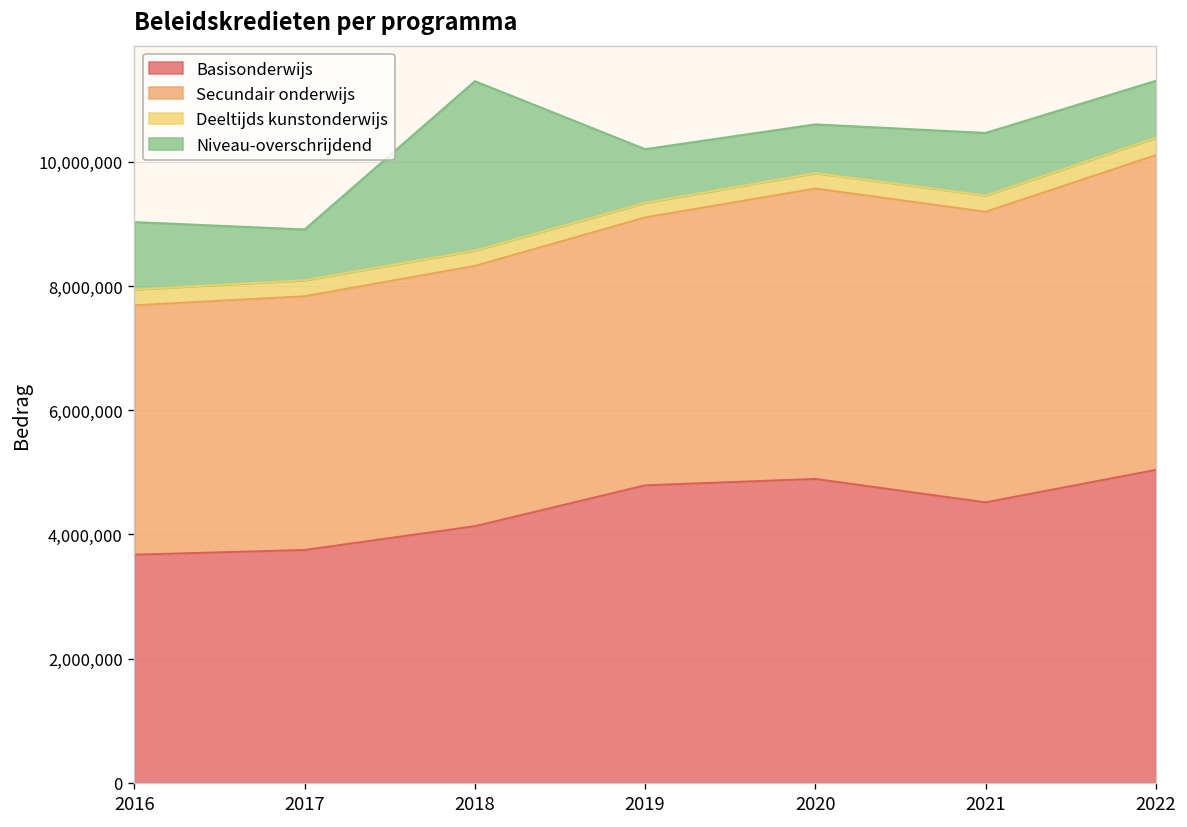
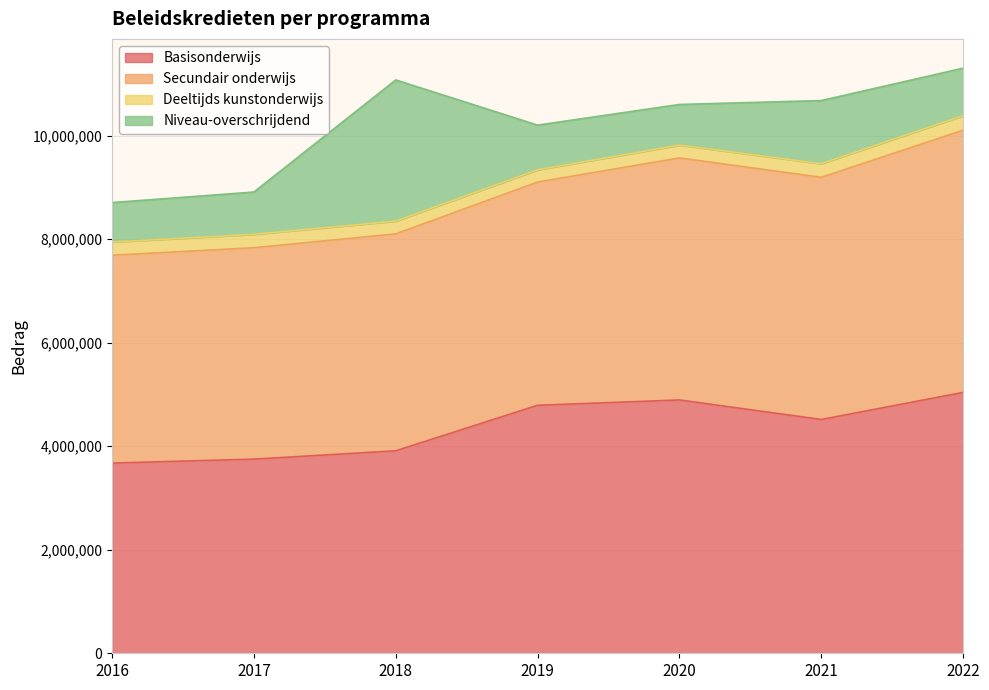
  {
    "Basisonderwijs": {
      "2016": "3,700,000",
      "2017": "3,800,000",
-     "2018": "4,100,000",
+     "2018": "3,900,000",
      "2019": "4,800,000",
      "2020": "4,900,000",
      "2021": "4,500,000",
      "2022": "5,000,000"
    },
    "Niveau-overschrijdend": {
-     "2016": "1,100,000",
+     "2016": "800,000",
      "2017": "800,000",
      "2018": "2,700,000",
      "2019": "900,000",
      "2020": "800,000",
-     "2021": "1,000,000",
+     "2021": "1,200,000",
      "2022": "900,000"
    }
  }
